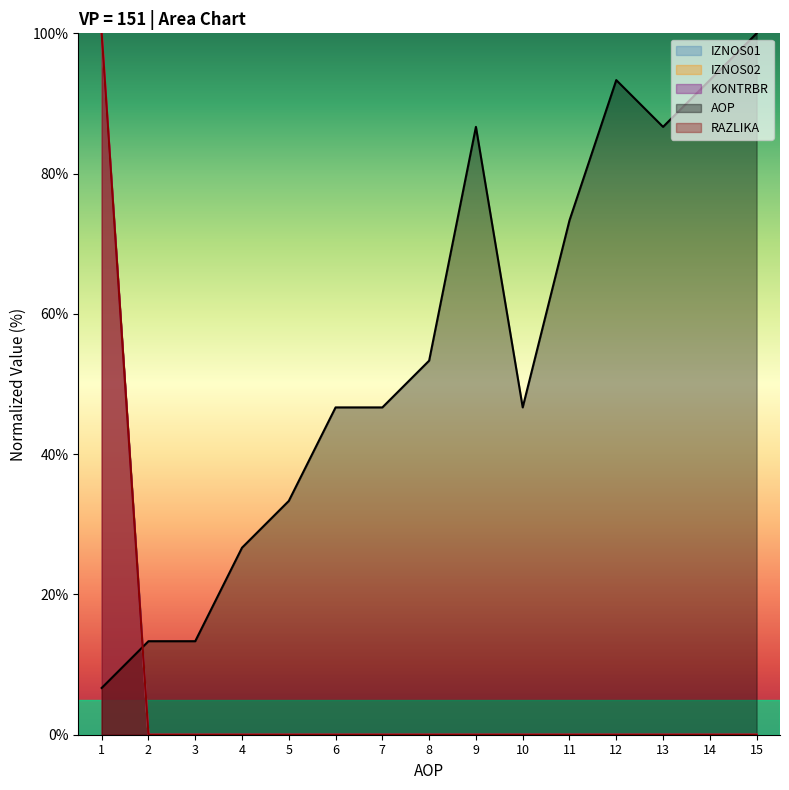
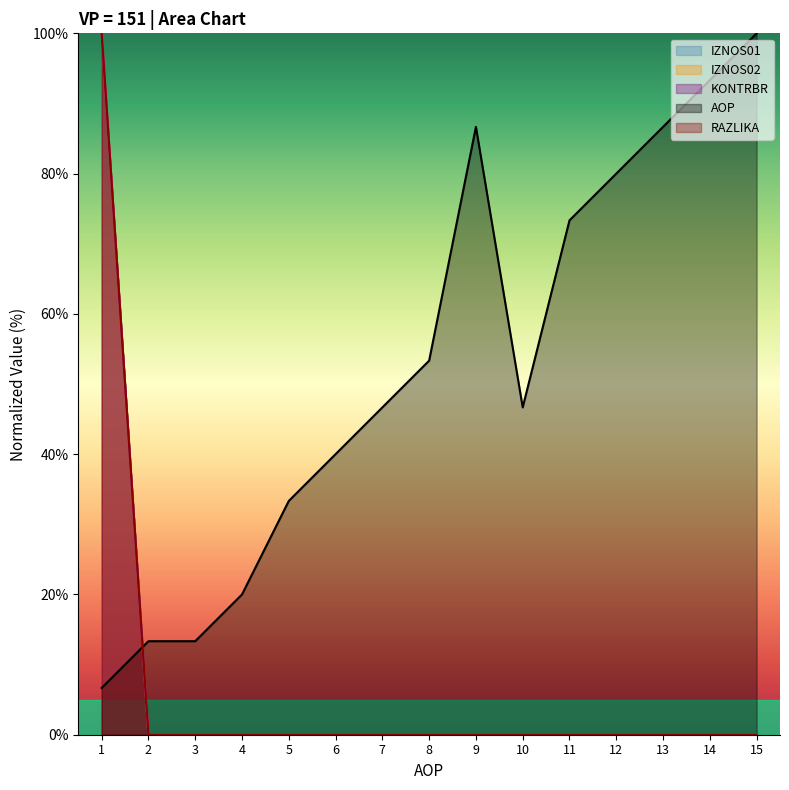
  {
    "RAZLIKA": {
      "1": "100%"
    },
    "AOP": {
      "1": "7%",
      "2": "13%",
      "3": "13%",
-     "4": "27%",
+     "4": "20%",
      "5": "33%",
-     "6": "47%",
+     "6": "40%",
      "7": "47%",
      "8": "53%",
      "9": "87%",
      "10": "47%",
      "11": "73%",
-     "12": "93%",
+     "12": "80%",
      "13": "87%",
      "15": "100%"
    }
  }
